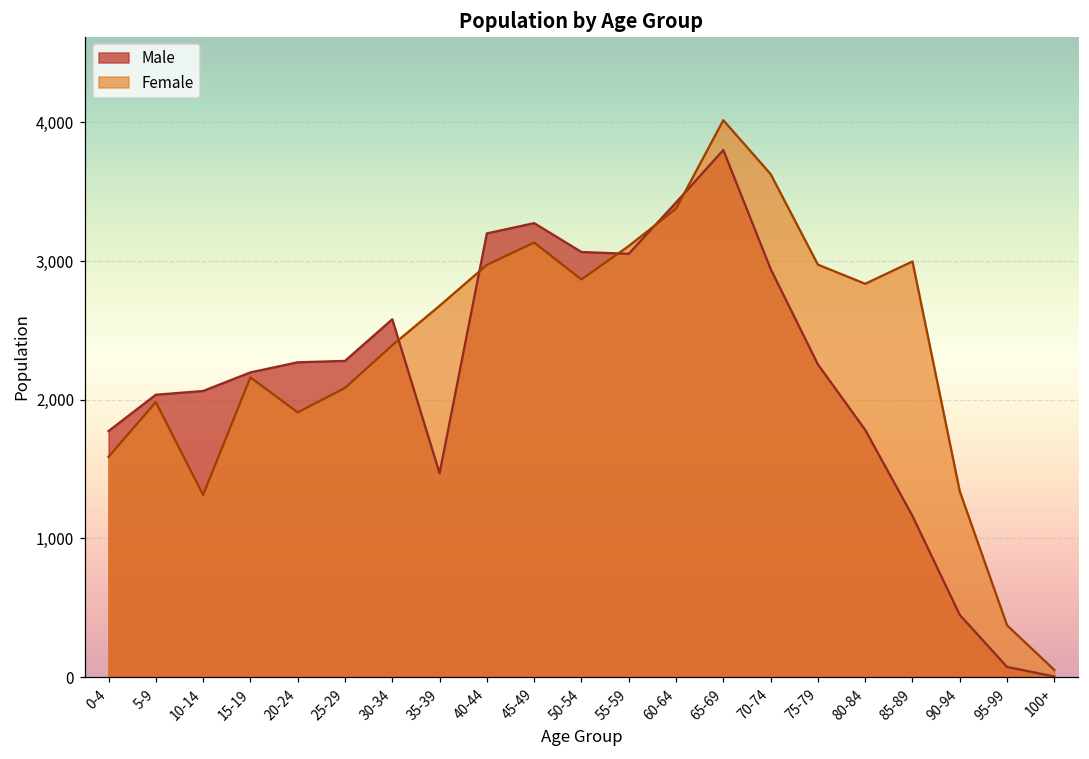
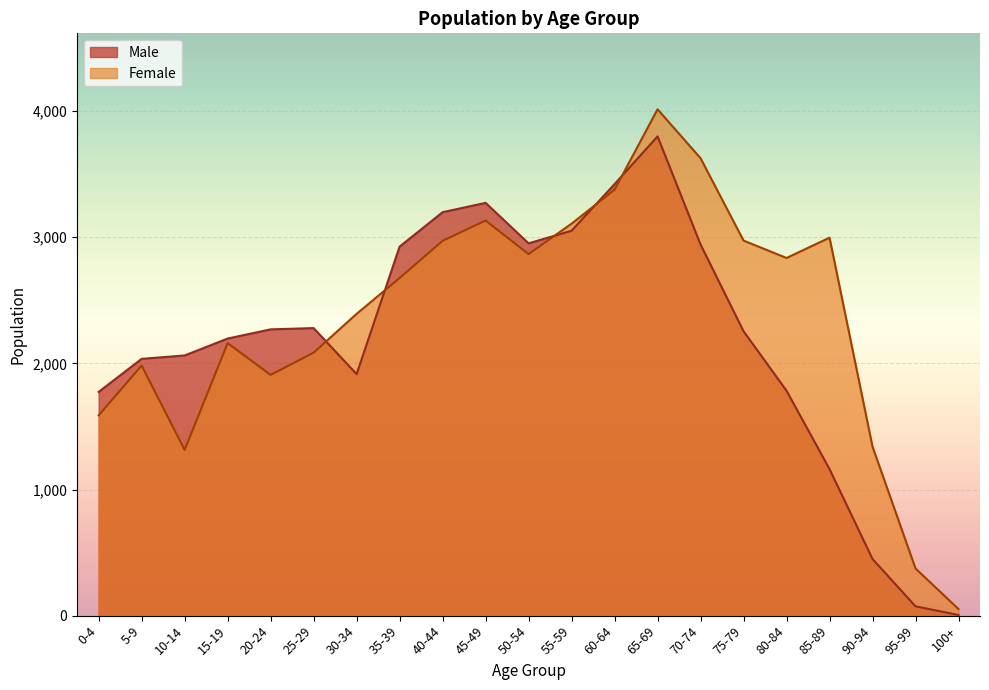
  {
    "Male": {
      "0-4": "1,770",
      "5-9": "2,040",
      "10-14": "2,060",
      "15-19": "2,200",
      "20-24": "2,270",
      "25-29": "2,280",
-     "30-34": "2,580",
-     "35-39": "1,470",
+     "30-34": "1,920",
+     "35-39": "2,930",
      "40-44": "3,200",
      "45-49": "3,270",
-     "50-54": "3,070",
+     "50-54": "2,950",
      "55-59": "3,050",
      "60-64": "3,420",
      "65-69": "3,800",
      "70-74": "2,940",
      "75-79": "2,260",
      "80-84": "1,780",
      "85-89": "1,160",
      "90-94": "450",
      "95-99": "70",
      "100+": "10"
    },
    "Female": {
      "0-4": "1,590",
      "5-9": "1,980",
      "10-14": "1,310",
      "15-19": "2,160",
      "20-24": "1,910",
      "25-29": "2,090",
      "30-34": "2,390",
      "35-39": "2,680",
      "40-44": "2,970",
      "45-49": "3,130",
      "50-54": "2,870",
      "55-59": "3,110",
      "60-64": "3,380",
      "65-69": "4,020",
      "70-74": "3,630",
      "75-79": "2,970",
      "80-84": "2,840",
      "85-89": "3,000",
      "90-94": "1,340",
      "95-99": "370",
      "100+": "50"
    }
  }
